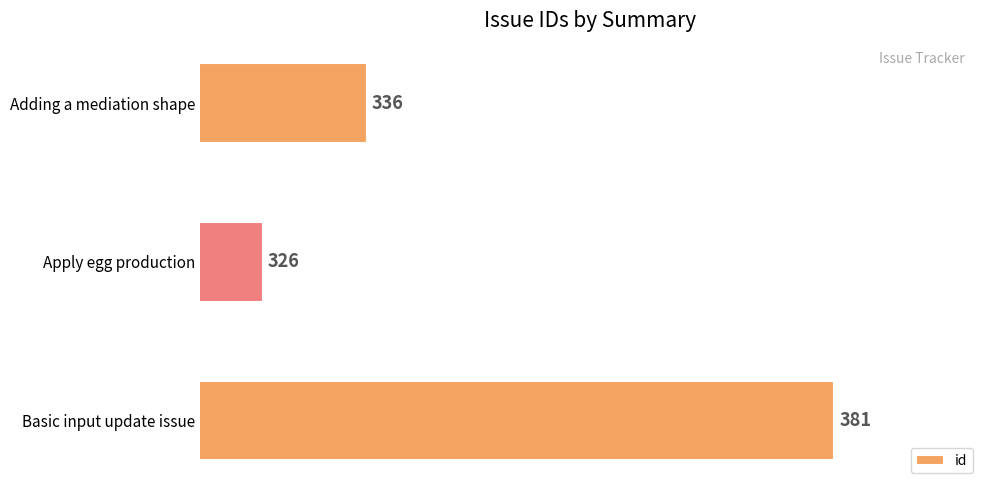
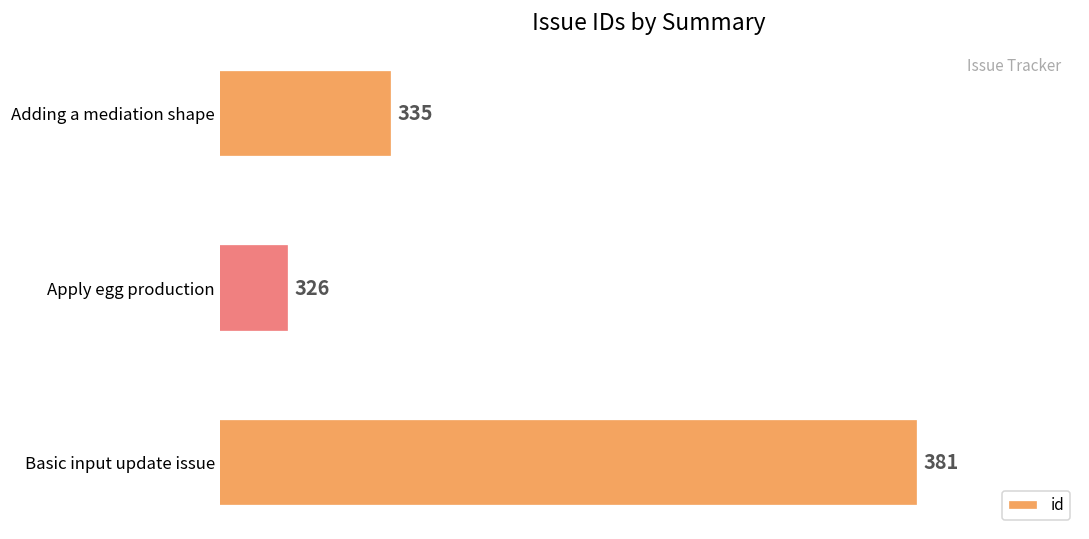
  {
-   "Adding a mediation shape": 336,
+   "Adding a mediation shape": 335,
    "Apply egg production": 326,
    "Basic input update issue": 381
  }
